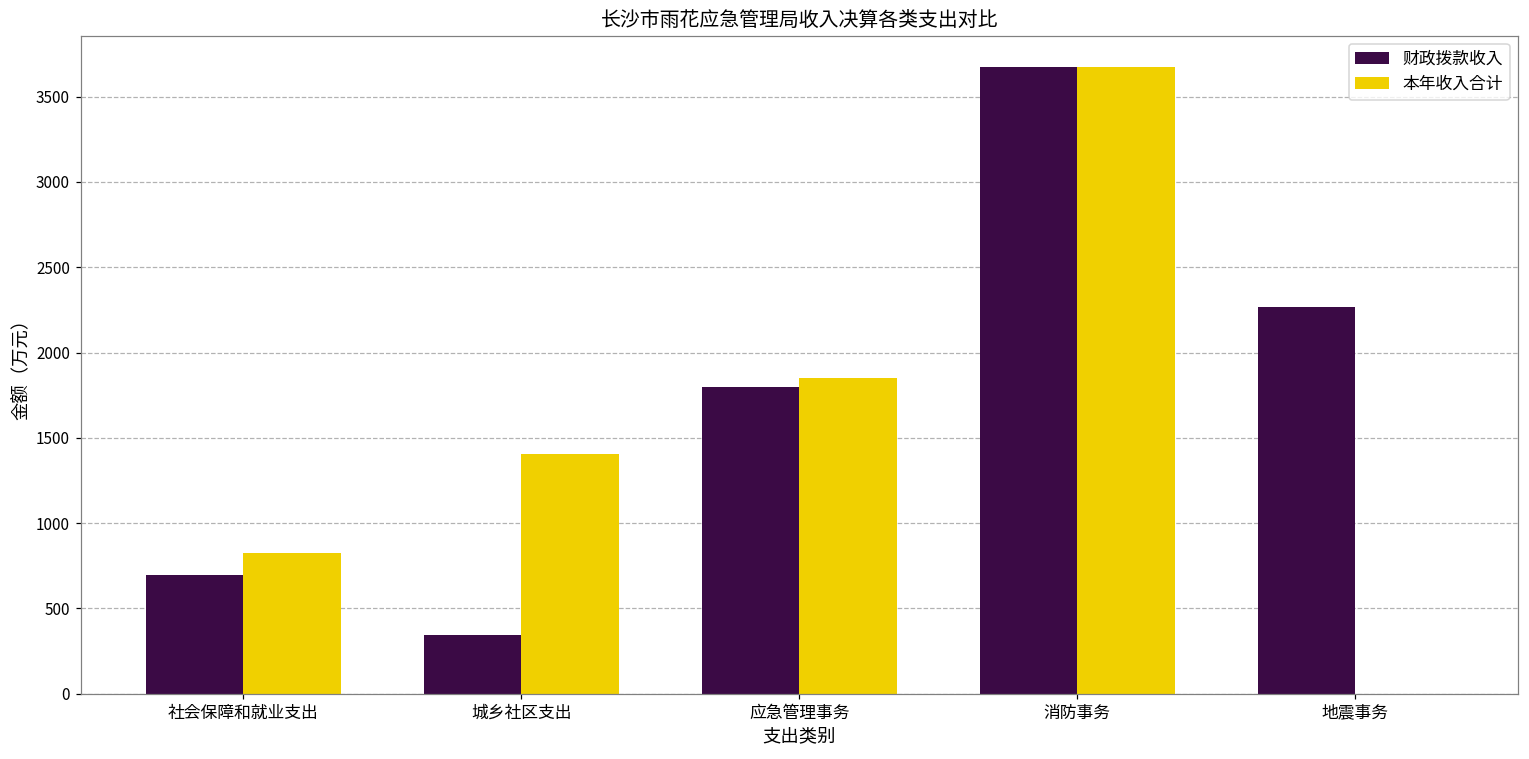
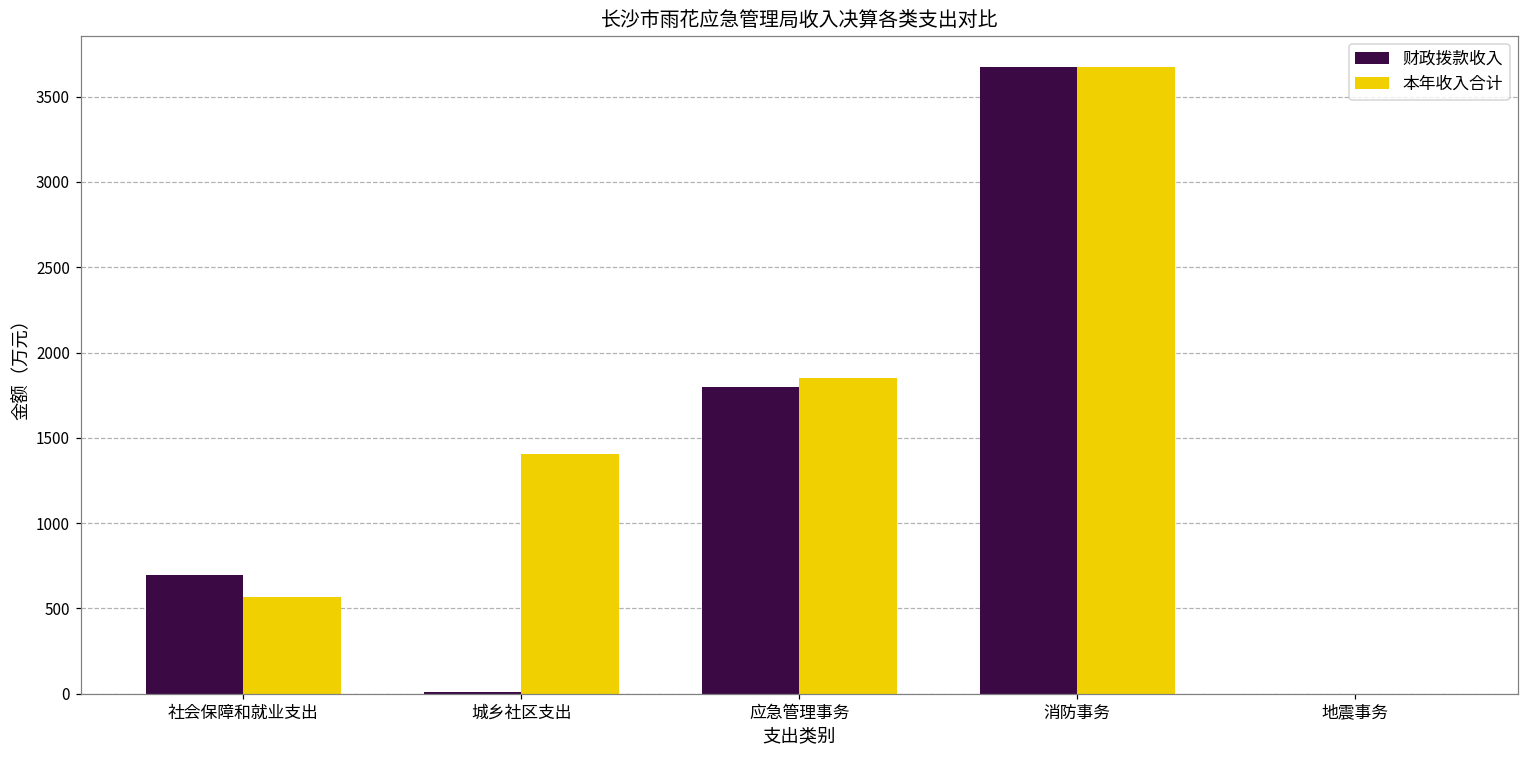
  {
    "财政拨款收入": {
      "社会保障和就业支出": 700,
-     "城乡社区支出": 340,
+     "城乡社区支出": 10,
      "应急管理事务": 1800,
      "消防事务": 3670,
-     "地震事务": 2270
+     "地震事务": 0
    },
    "本年收入合计": {
-     "社会保障和就业支出": 820,
+     "社会保障和就业支出": 560,
      "城乡社区支出": 1410,
      "应急管理事务": 1850,
      "消防事务": 3670
    }
  }
